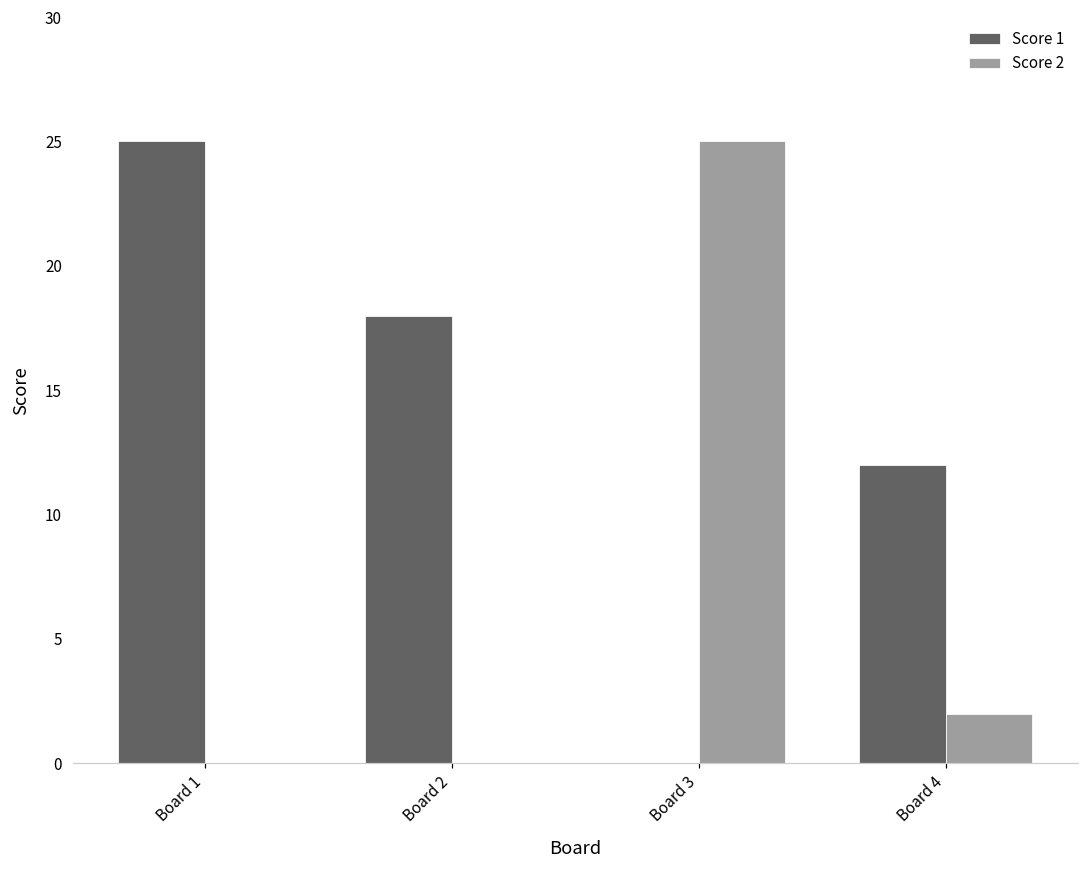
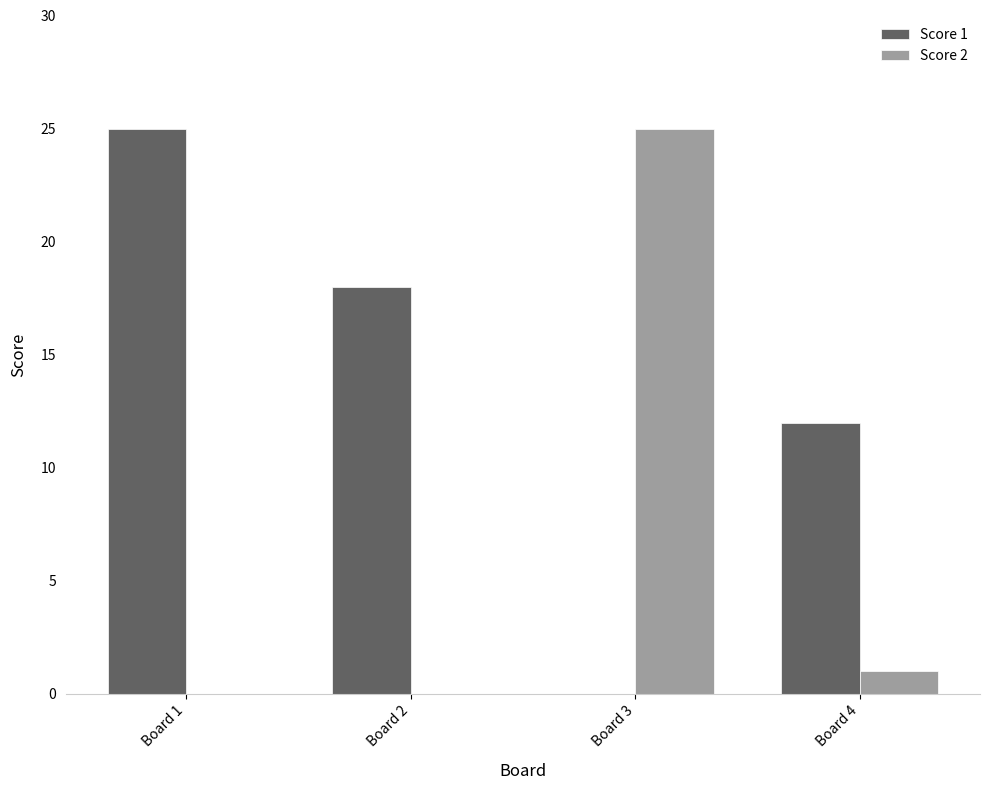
  {
    "Score 1": {
      "Board 1": 25,
      "Board 2": 18,
      "Board 3": 0,
      "Board 4": 12
    },
    "Score 2": {
      "Board 1": 0,
      "Board 2": 0,
      "Board 3": 25,
-     "Board 4": 2
+     "Board 4": 1
    }
  }
